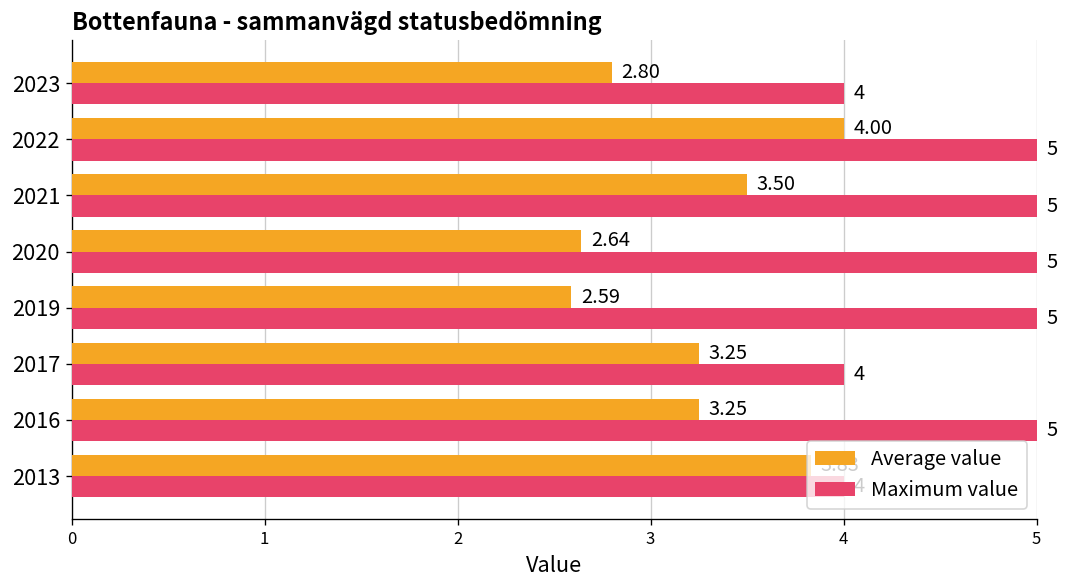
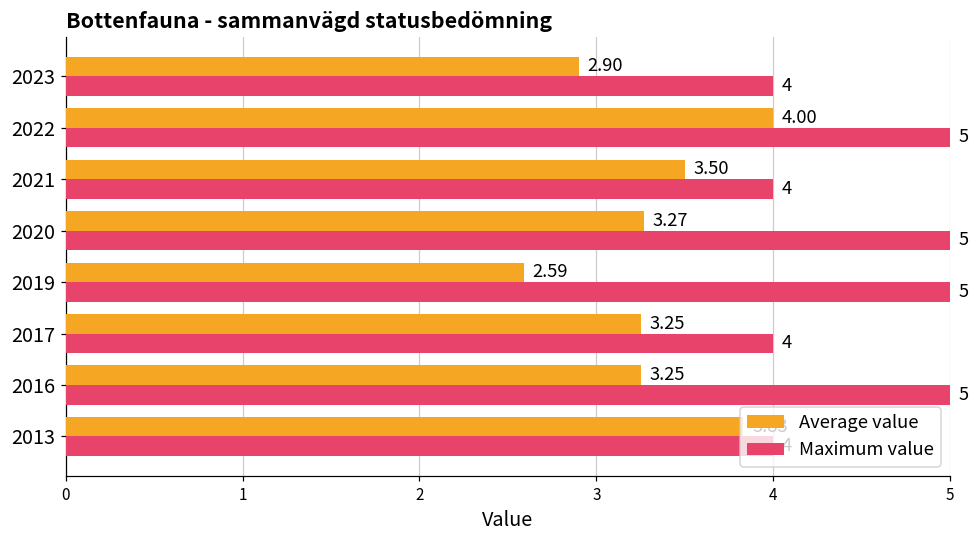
  {
    "Average value": {
-     "2023": 2.80,
+     "2023": 2.90,
      "2022": 4.00,
      "2021": 3.50,
-     "2020": 2.64,
+     "2020": 3.27,
      "2019": 2.59,
      "2017": 3.25,
      "2016": 3.25
    },
    "Maximum value": {
      "2023": 4,
      "2022": 5,
-     "2021": 5,
+     "2021": 4,
      "2020": 5,
      "2019": 5,
      "2017": 4,
      "2016": 5
    }
  }
